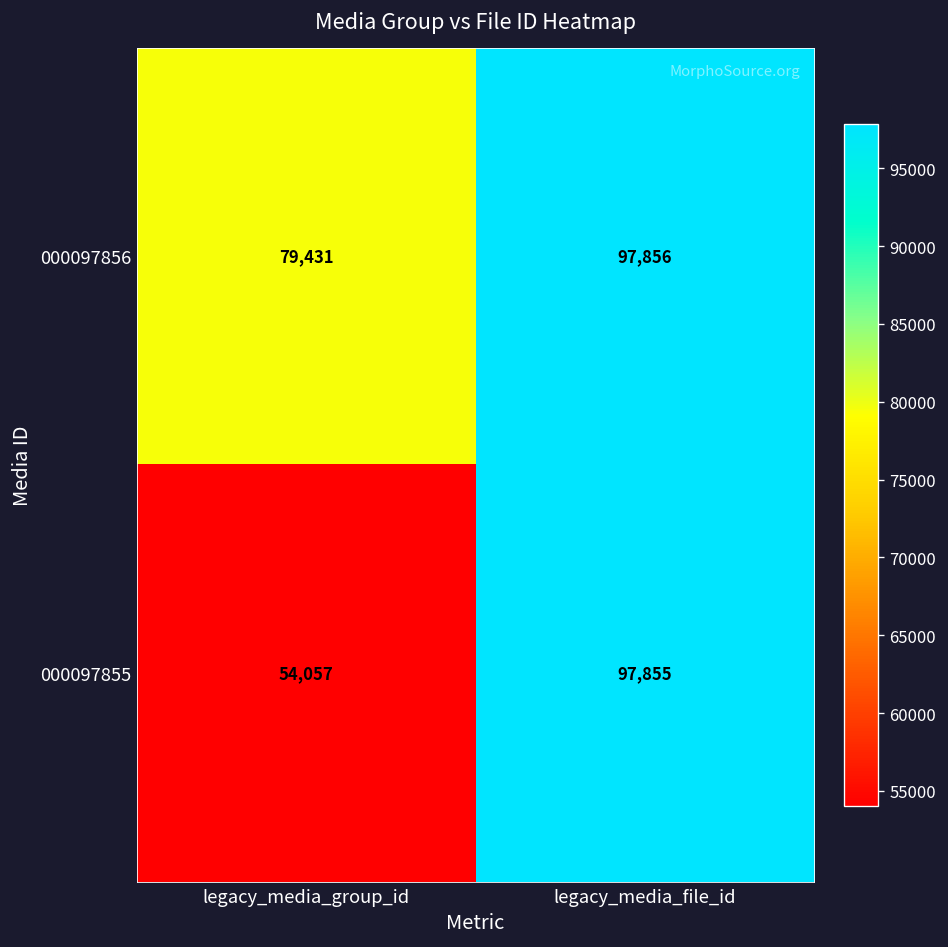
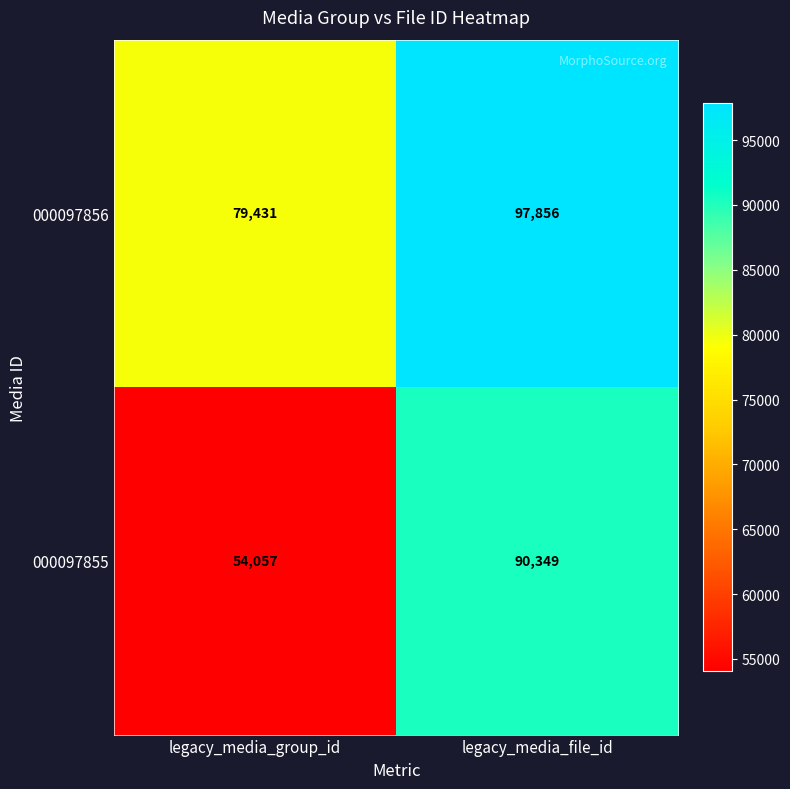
  {
    "000097856": {
      "legacy_media_group_id": "79,431"
    },
    "000097855": {
      "legacy_media_group_id": "54,057",
-     "legacy_media_file_id": "97,855"
+     "legacy_media_file_id": "90,349"
    }
  }
